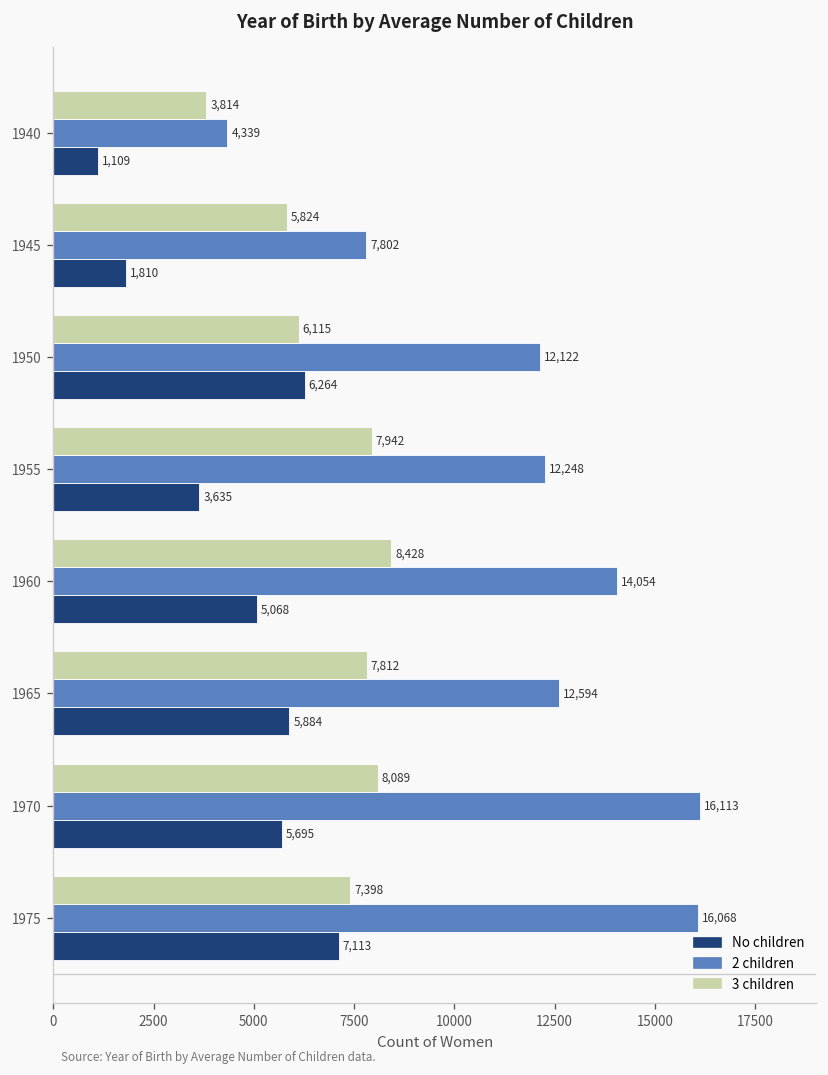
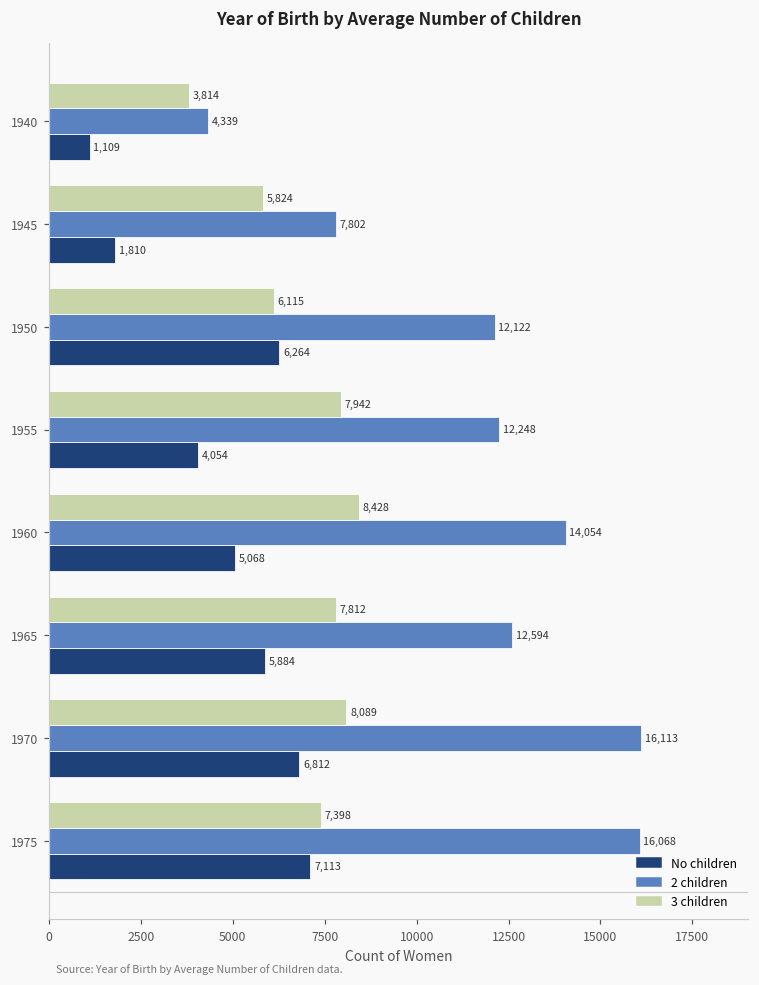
  {
    "No children": {
      "1940": "1,109",
      "1945": "1,810",
      "1950": "6,264",
-     "1955": "3,635",
+     "1955": "4,054",
      "1960": "5,068",
      "1965": "5,884",
-     "1970": "5,695",
+     "1970": "6,812",
      "1975": "7,113"
    },
    "2 children": {
      "1940": "4,339",
      "1945": "7,802",
      "1950": "12,122",
      "1955": "12,248",
      "1960": "14,054",
      "1965": "12,594",
      "1970": "16,113",
      "1975": "16,068"
    },
    "3 children": {
      "1940": "3,814",
      "1945": "5,824",
      "1950": "6,115",
      "1955": "7,942",
      "1960": "8,428",
      "1965": "7,812",
      "1970": "8,089",
      "1975": "7,398"
    }
  }
